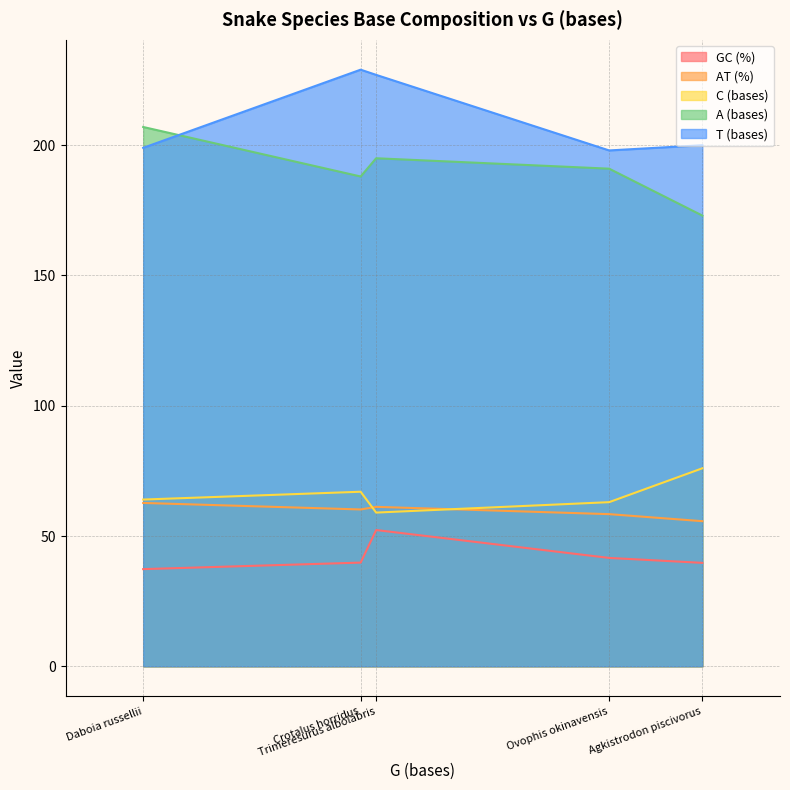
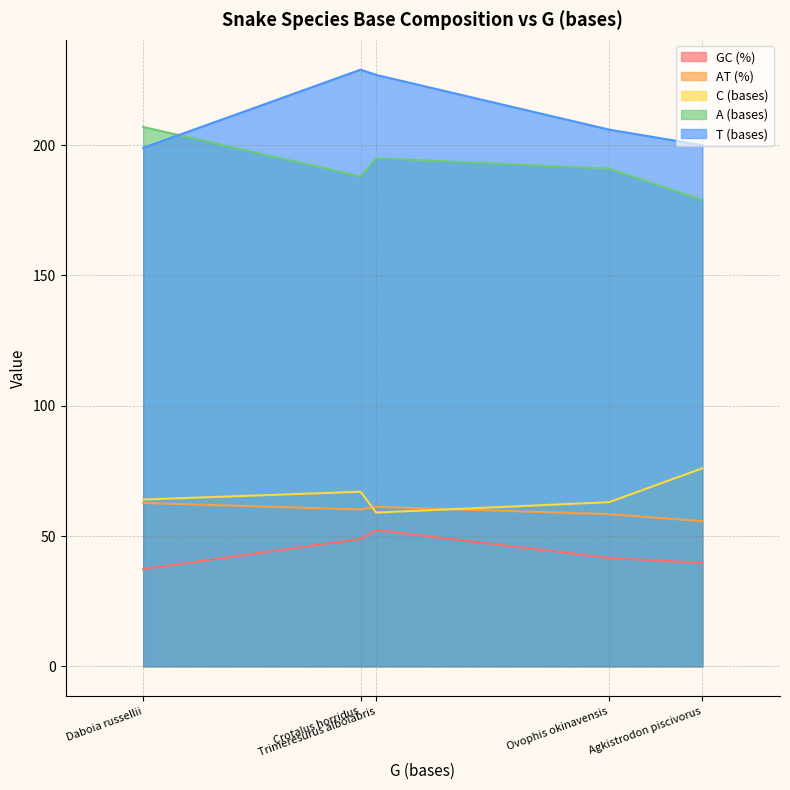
  {
    "GC (%)": {
      "Daboia russellii": 37,
-     "Crotalus horridus": 40,
+     "Crotalus horridus": 49,
      "Trimeresurus albolabris": 52,
      "Ovophis okinavensis": 42,
      "Agkistrodon piscivorus": 40
    },
    "A (bases)": {
      "Daboia russellii": 207,
      "Crotalus horridus": 188,
      "Trimeresurus albolabris": 195,
      "Ovophis okinavensis": 191,
-     "Agkistrodon piscivorus": 173
+     "Agkistrodon piscivorus": 179
    },
    "T (bases)": {
      "Daboia russellii": 199,
      "Crotalus horridus": 229,
      "Trimeresurus albolabris": 227,
-     "Ovophis okinavensis": 198
+     "Ovophis okinavensis": 206
    }
  }
